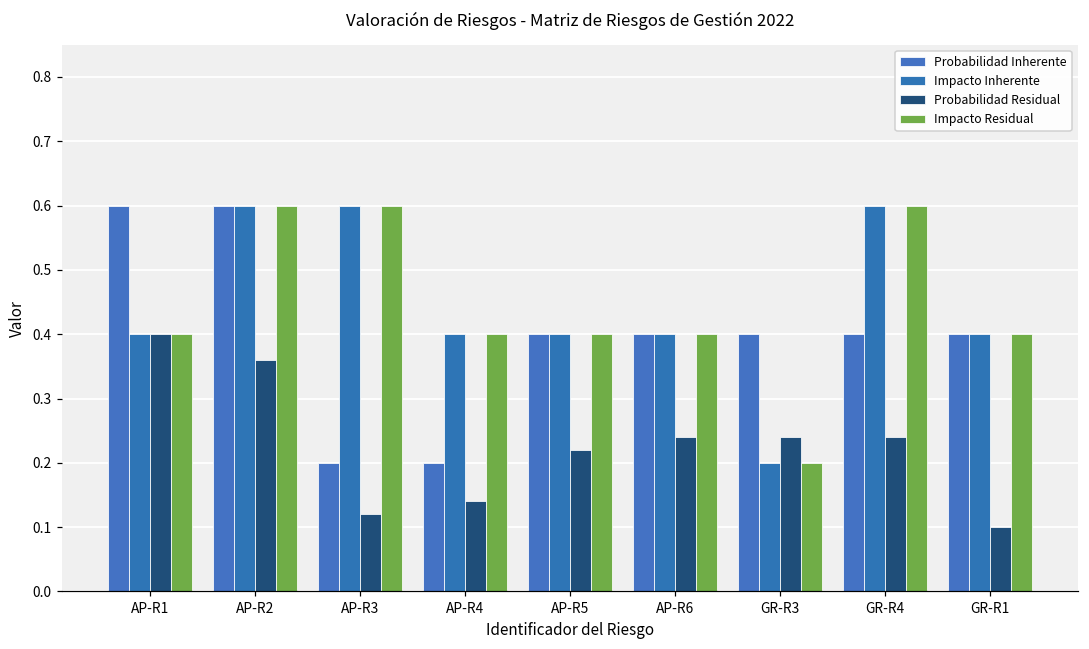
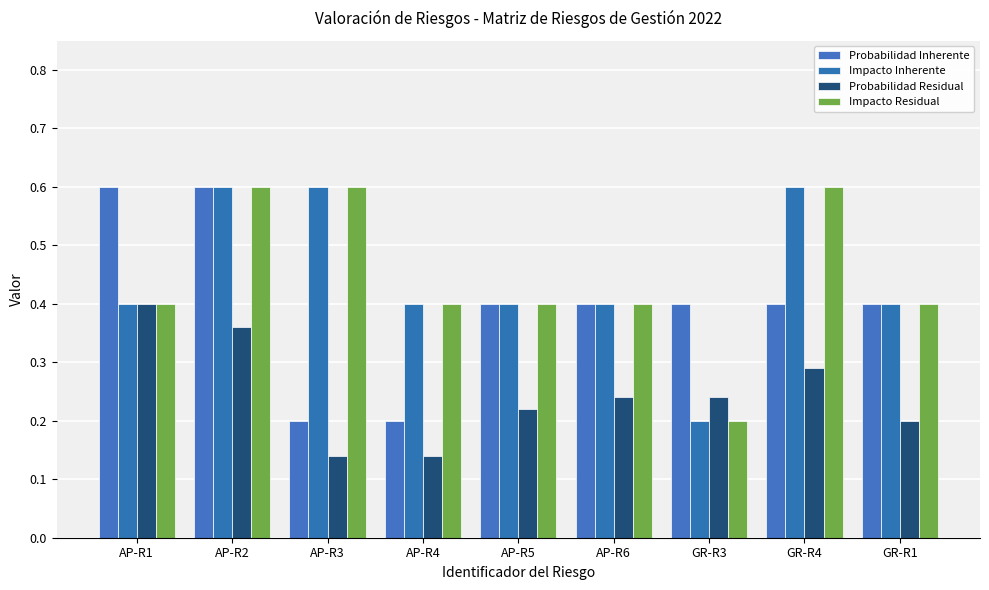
  {
    "Probabilidad Residual": {
      "AP-R1": 0.40,
      "AP-R2": 0.36,
-     "AP-R3": 0.12,
+     "AP-R3": 0.14,
      "AP-R4": 0.14,
      "AP-R5": 0.22,
      "AP-R6": 0.24,
      "GR-R3": 0.24,
-     "GR-R4": 0.24,
-     "GR-R1": 0.1
+     "GR-R4": 0.29,
+     "GR-R1": 0.2
    },
    "Impacto Residual": {
      "AP-R1": 0.40,
      "AP-R2": 0.60,
      "AP-R3": 0.60,
      "AP-R4": 0.40,
      "AP-R5": 0.40,
      "AP-R6": 0.40,
      "GR-R3": 0.20,
      "GR-R4": 0.60,
      "GR-R1": 0.40
    }
  }
